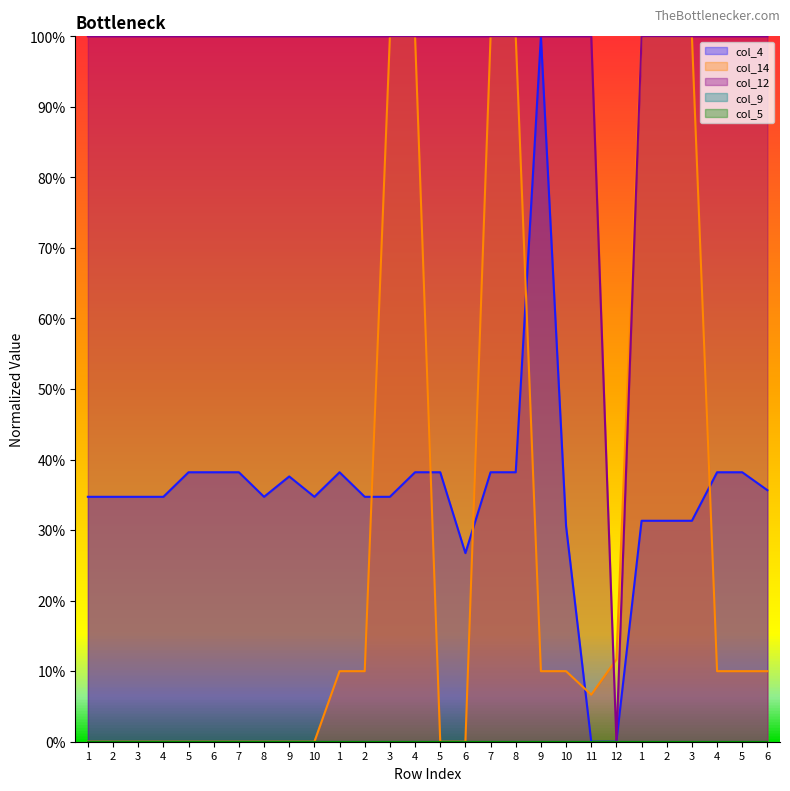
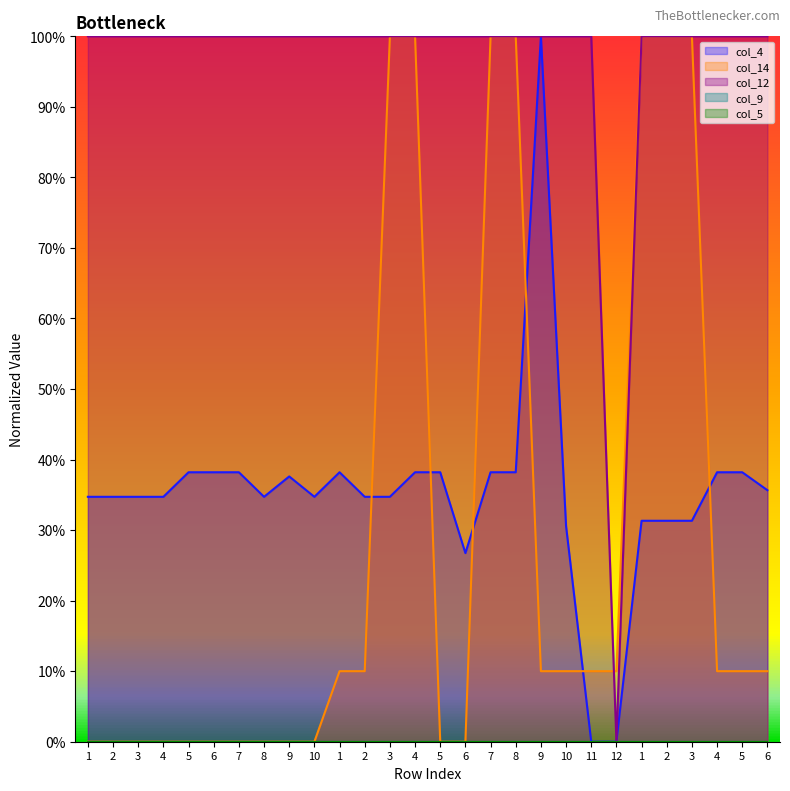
  {
    "col_14": {
-     "11": "7%",
-     "12": "12%"
+     "11": "10%",
+     "12": "10%"
    },
    "col_12": {
      "11": "100%"
    }
  }
